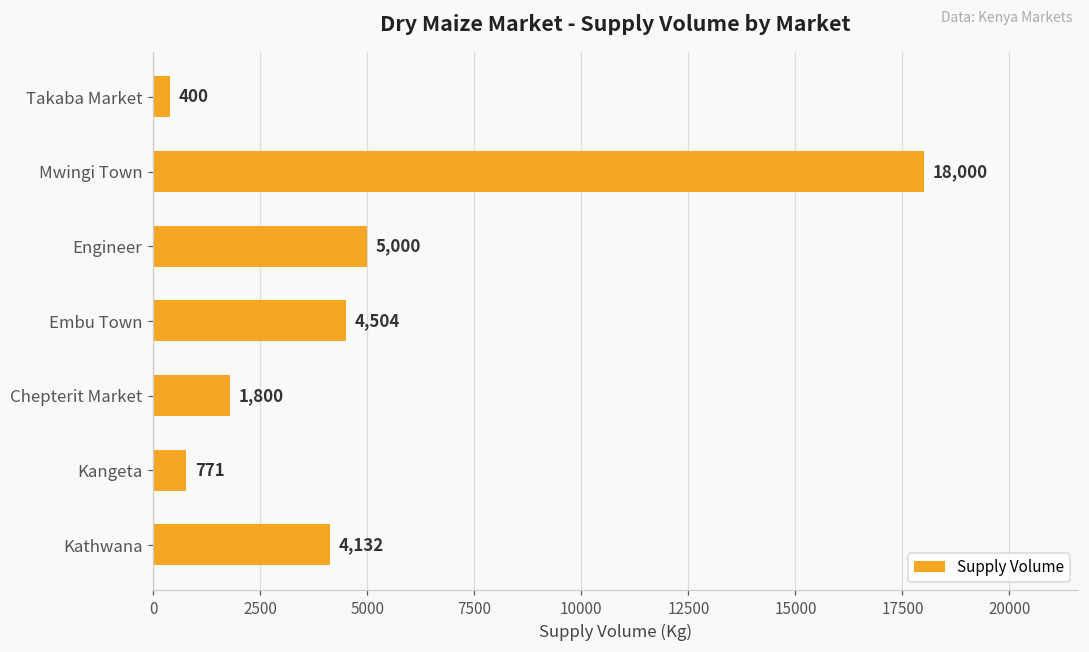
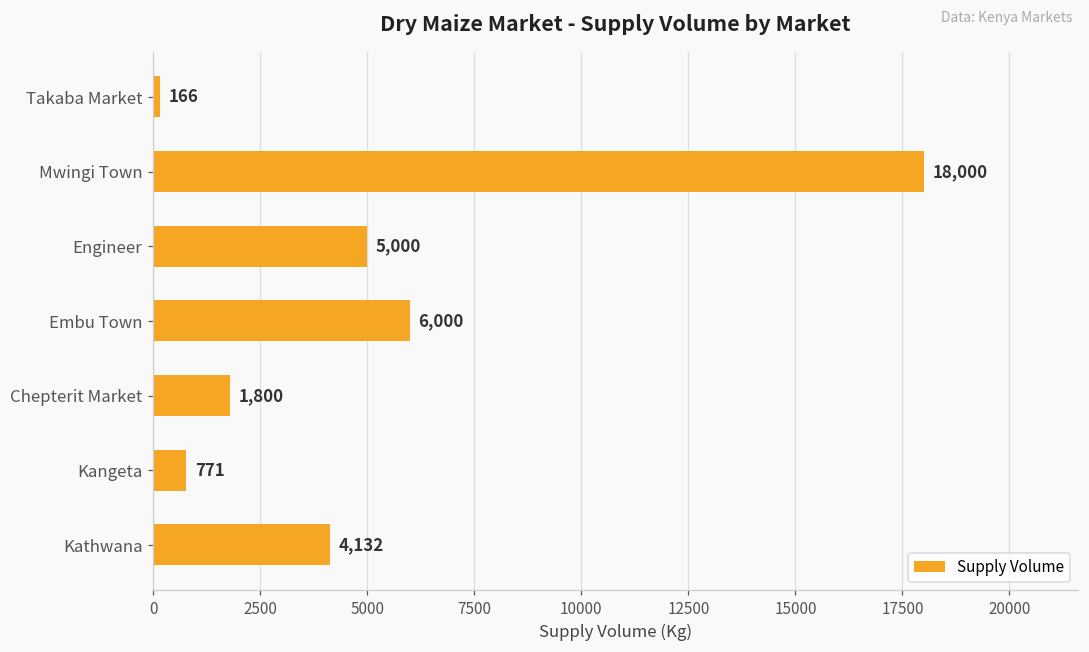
  {
-   "Takaba Market": "400",
+   "Takaba Market": "166",
    "Mwingi Town": "18,000",
    "Engineer": "5,000",
-   "Embu Town": "4,504",
+   "Embu Town": "6,000",
    "Chepterit Market": "1,800",
    "Kangeta": "771",
    "Kathwana": "4,132"
  }
